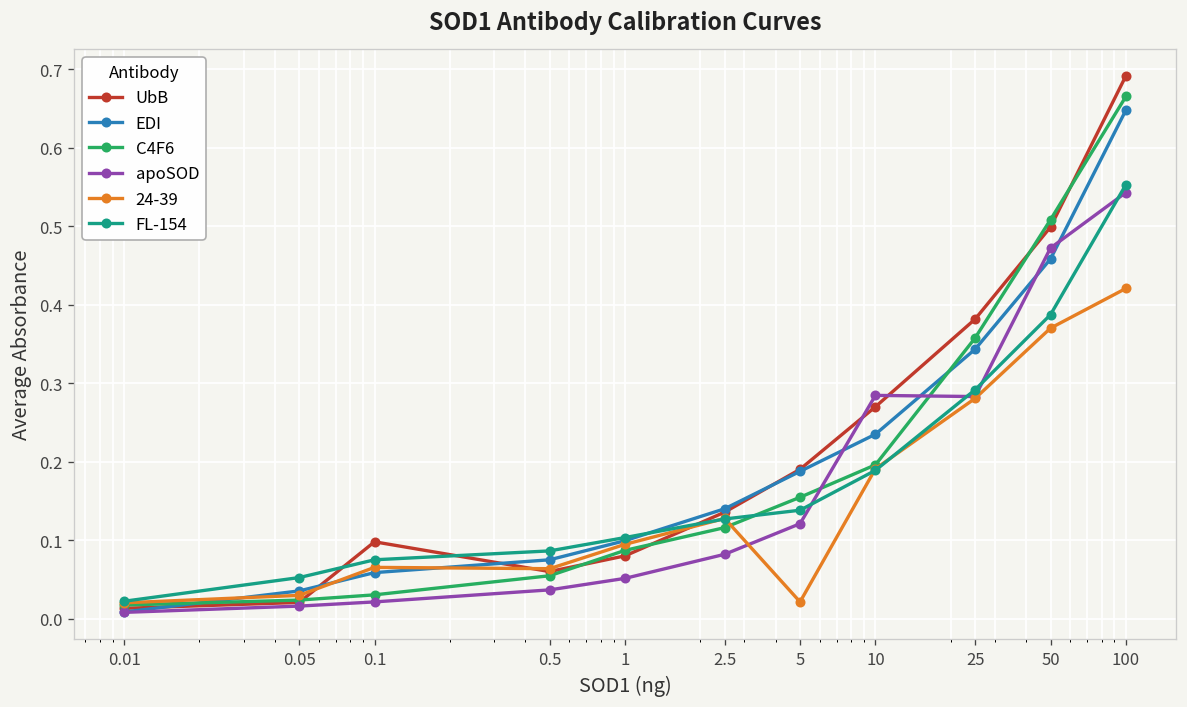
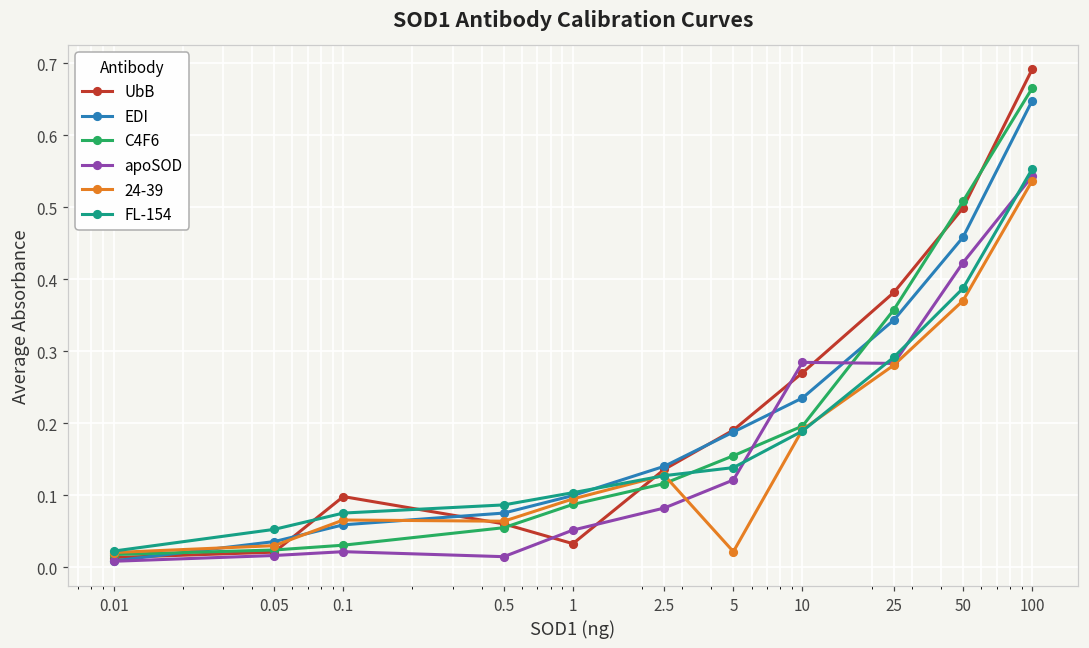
  {
    "UbB": {
      "0.01": 0.01,
      "0.1": 0.10,
-     "1": 0.08,
+     "1": 0.03,
      "2.5": 0.14,
      "10": 0.27,
      "25": 0.38,
      "50": 0.50,
      "100": 0.69
    },
    "EDI": {
      "0.05": 0.04,
      "0.1": 0.06,
      "0.5": 0.07,
      "1": 0.10,
      "2.5": 0.14,
      "10": 0.24,
      "25": 0.34,
      "50": 0.46,
      "100": 0.65
    },
    "apoSOD": {
      "0.05": 0.02,
      "0.1": 0.02,
-     "0.5": 0.04,
+     "0.5": 0.01,
      "1": 0.05,
      "2.5": 0.08,
      "5": 0.12,
      "10": 0.28,
-     "50": 0.47,
+     "50": 0.42,
      "100": 0.54
    },
    "24-39": {
      "0.05": 0.03,
      "0.1": 0.07,
      "1": 0.09,
      "5": 0.02,
      "50": 0.37,
-     "100": 0.42
+     "100": 0.54
    }
  }
